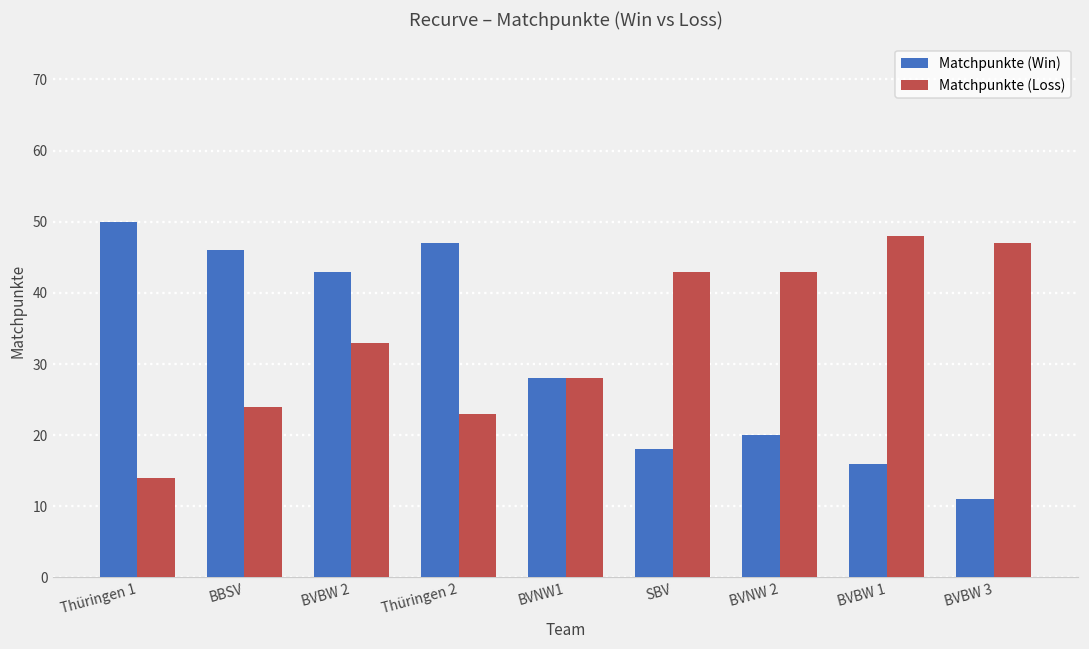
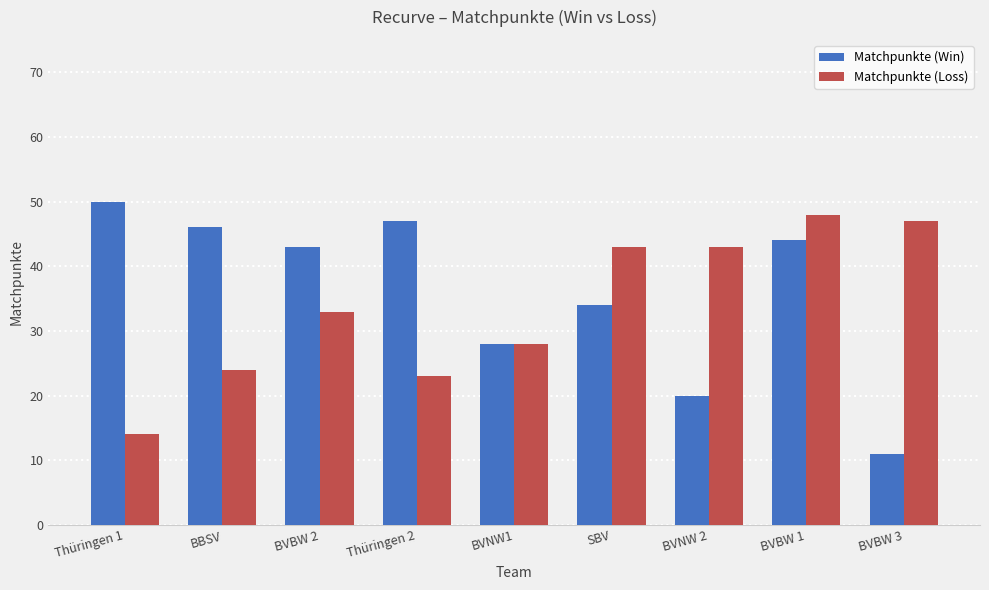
  {
    "Matchpunkte (Win)": {
      "Thüringen 1": 50,
      "BBSV": 46,
      "BVBW 2": 43,
      "Thüringen 2": 47,
      "BVNW1": 28,
-     "SBV": 18,
+     "SBV": 34,
      "BVNW 2": 20,
-     "BVBW 1": 16,
+     "BVBW 1": 44,
      "BVBW 3": 11
    },
    "Matchpunkte (Loss)": {
      "Thüringen 1": 14,
      "BBSV": 24,
      "BVBW 2": 33,
      "Thüringen 2": 23,
      "BVNW1": 28,
      "SBV": 43,
      "BVNW 2": 43,
      "BVBW 1": 48,
      "BVBW 3": 47
    }
  }
